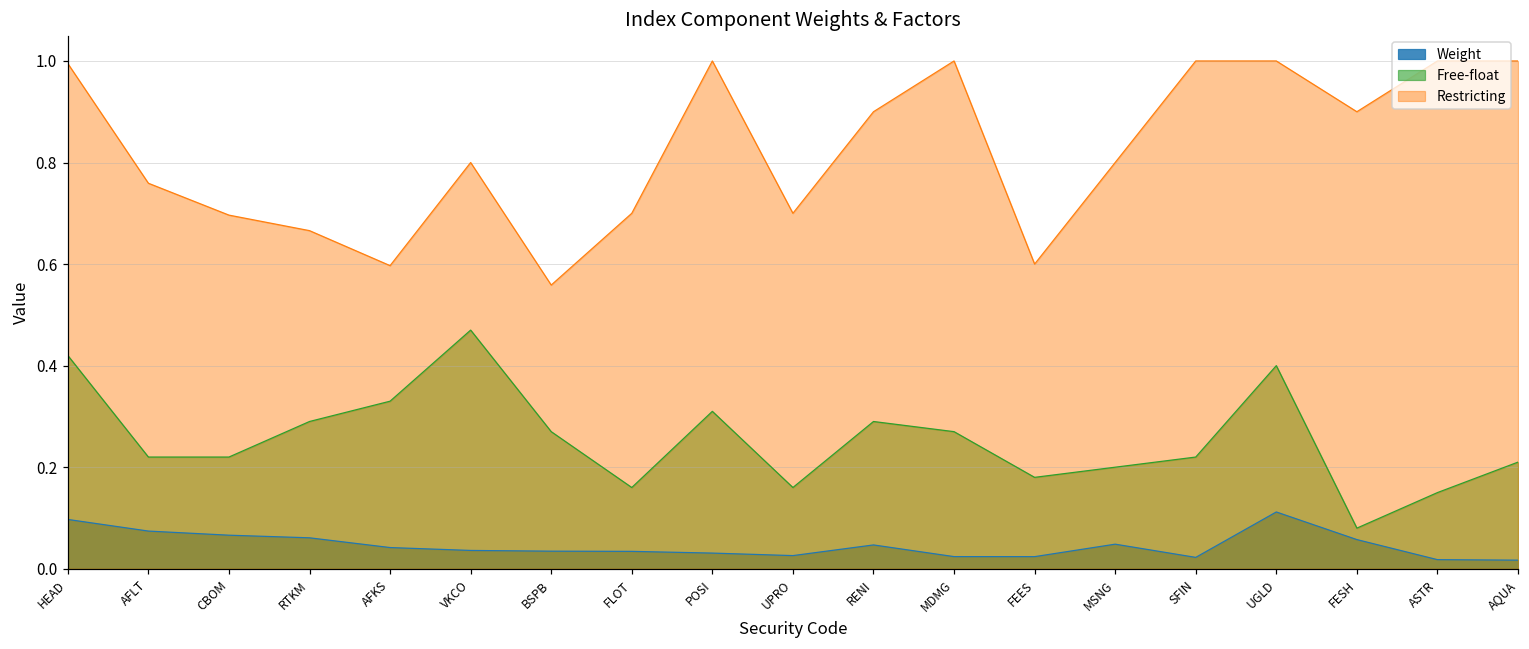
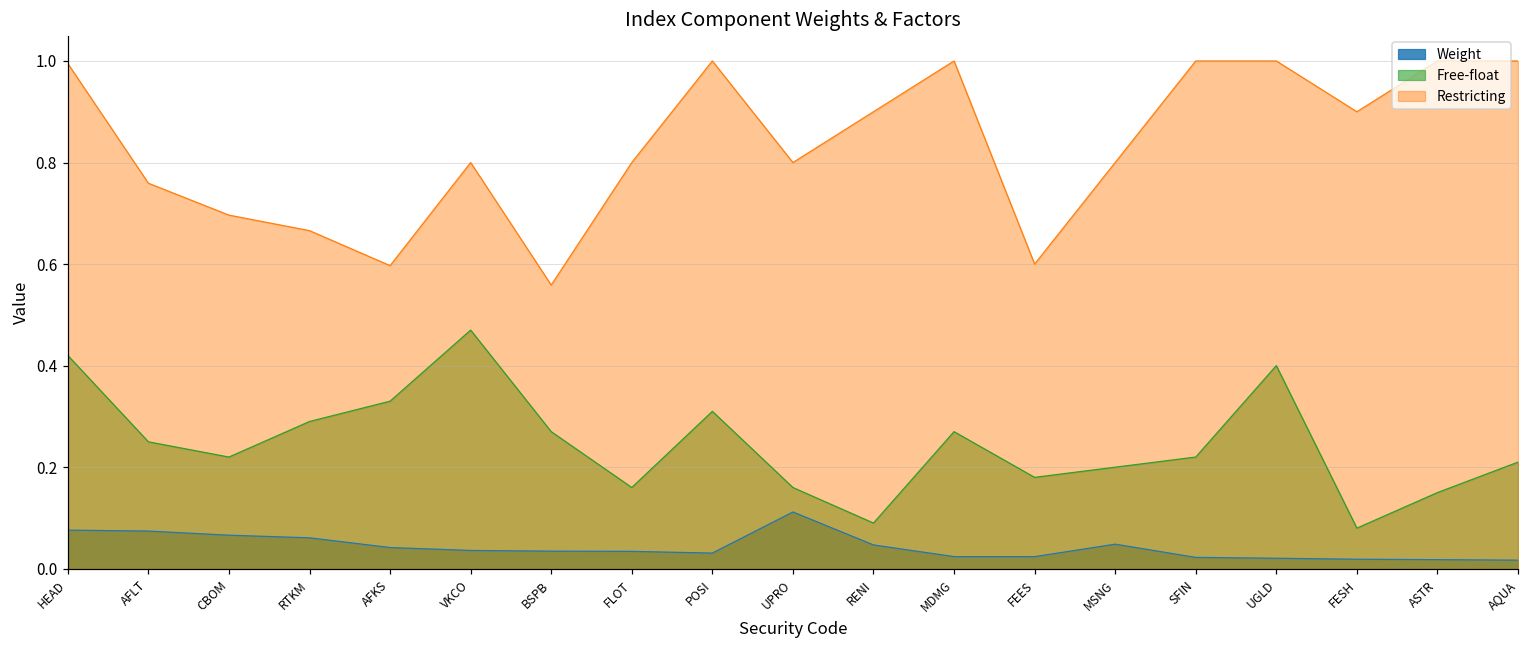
  {
    "Weight": {
-     "HEAD": 0.10,
+     "HEAD": 0.08,
      "AFLT": 0.07,
      "CBOM": 0.07,
      "RTKM": 0.06,
      "AFKS": 0.04,
      "VKCO": 0.04,
      "BSPB": 0.03,
      "FLOT": 0.03,
      "POSI": 0.03,
-     "UPRO": 0.03,
+     "UPRO": 0.11,
      "RENI": 0.05,
      "MDMG": 0.02,
      "FEES": 0.02,
      "MSNG": 0.05,
      "SFIN": 0.02,
-     "UGLD": 0.11,
-     "FESH": 0.06,
+     "UGLD": 0.02,
+     "FESH": 0.02,
      "ASTR": 0.02,
      "AQUA": 0.02
    },
    "Free-float": {
      "HEAD": 0.42,
-     "AFLT": 0.22,
+     "AFLT": 0.25,
      "CBOM": 0.22,
      "RTKM": 0.29,
      "AFKS": 0.33,
      "VKCO": 0.47,
      "BSPB": 0.27,
      "FLOT": 0.16,
      "POSI": 0.31,
      "UPRO": 0.16,
-     "RENI": 0.29,
+     "RENI": 0.09,
      "MDMG": 0.27,
      "FEES": 0.18,
      "MSNG": 0.20,
      "SFIN": 0.22,
      "UGLD": 0.40,
      "FESH": 0.08,
      "ASTR": 0.15,
      "AQUA": 0.21
    },
    "Restricting": {
      "HEAD": 1.0,
      "AFLT": 0.76,
      "CBOM": 0.7,
      "RTKM": 0.67,
      "AFKS": 0.6,
      "VKCO": 0.8,
      "BSPB": 0.56,
-     "FLOT": 0.7,
+     "FLOT": 0.8,
      "POSI": 1.0,
-     "UPRO": 0.7,
+     "UPRO": 0.8,
      "RENI": 0.9,
      "MDMG": 1.0,
      "FEES": 0.6,
      "MSNG": 0.8,
      "SFIN": 1.0,
      "UGLD": 1.0,
      "FESH": 0.9,
      "AQUA": 1.0
    }
  }
